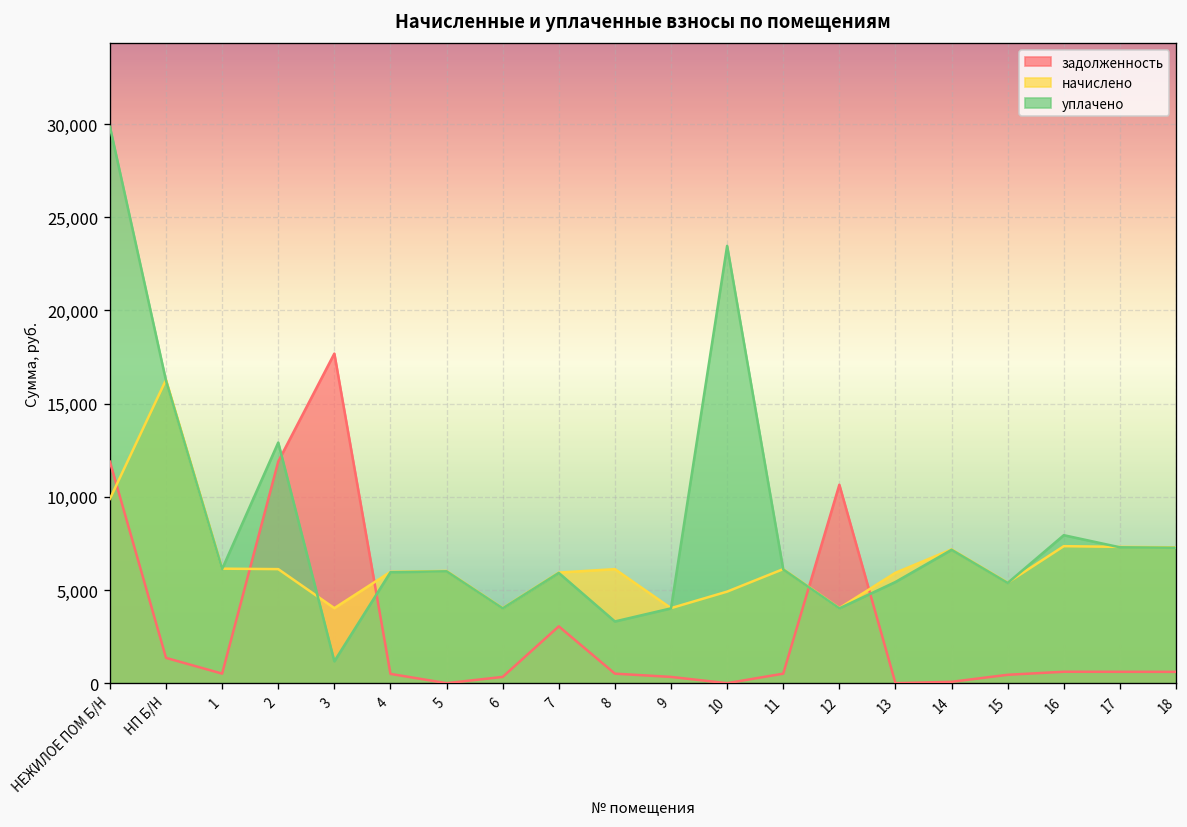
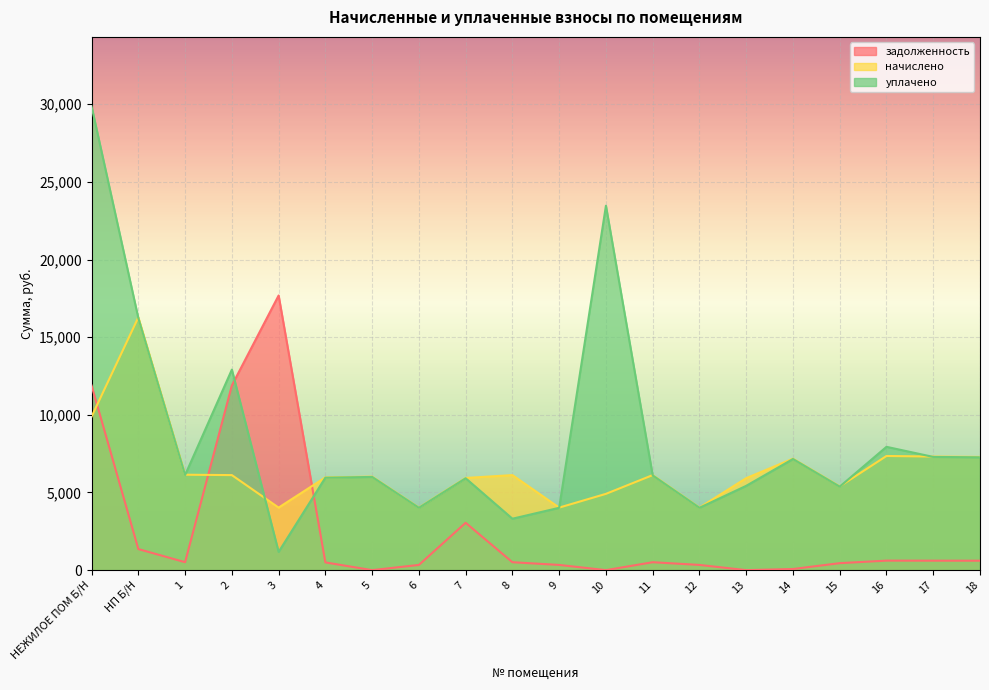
  {
    "задолженность": {
      "НЕЖИЛОЕ ПОМ Б/Н": "11,900",
      "НП Б/Н": "1,400",
      "1": "500",
      "2": "11,900",
      "3": "17,700",
      "4": "500",
      "5": "0",
      "6": "300",
      "7": "3,000",
      "8": "500",
      "9": "300",
      "10": "0",
      "11": "500",
-     "12": "10,600",
+     "12": "300",
      "13": "0",
      "14": "100",
      "15": "400",
      "16": "600",
      "17": "600",
      "18": "600"
    },
    "начислено": {
      "НЕЖИЛОЕ ПОМ Б/Н": "9,900",
      "2": "6,100",
      "3": "4,000",
      "8": "6,100",
      "10": "4,900",
      "13": "5,900",
      "16": "7,400"
    },
    "уплачено": {
      "НЕЖИЛОЕ ПОМ Б/Н": "29,900",
      "2": "12,900",
      "3": "1,200",
      "8": "3,300",
      "10": "23,500",
      "13": "5,400",
      "16": "7,900"
    }
  }
